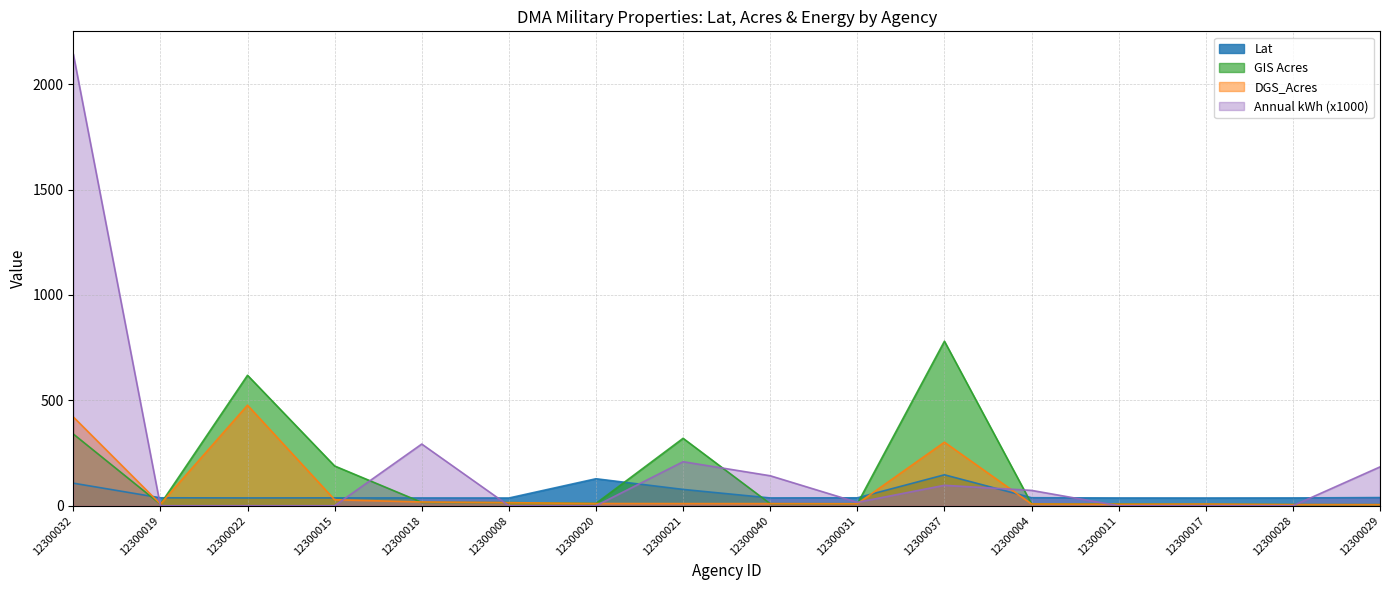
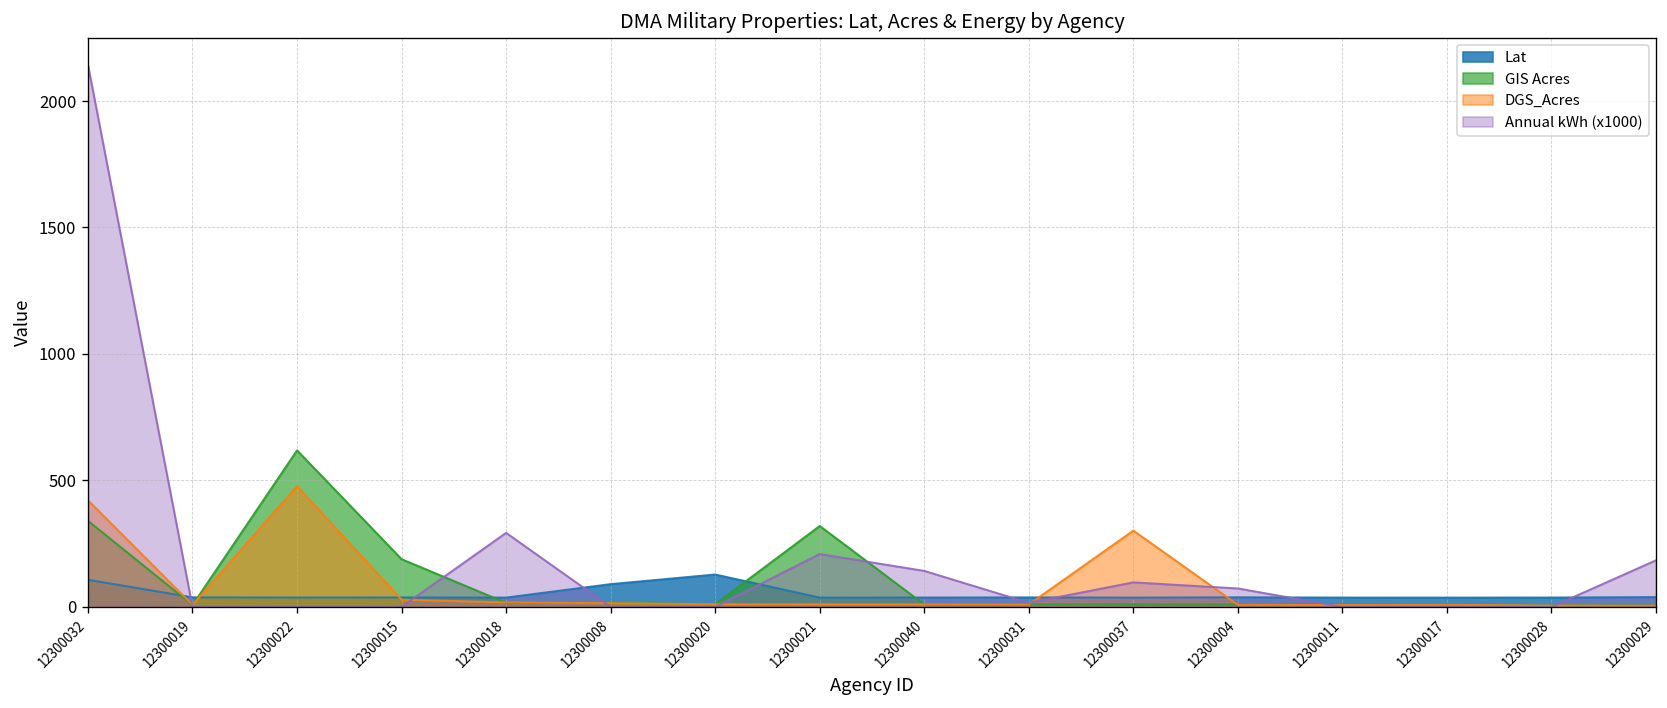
  {
    "Lat": {
      "12300032": 110,
      "12300019": 40,
      "12300022": 40,
      "12300018": 40,
-     "12300008": 40,
+     "12300008": 90,
      "12300020": 130,
-     "12300021": 80,
+     "12300021": 40,
      "12300040": 40,
      "12300031": 40,
-     "12300037": 150,
+     "12300037": 40,
      "12300004": 40,
      "12300011": 40,
      "12300017": 40,
      "12300028": 40,
      "12300029": 40
    },
    "GIS Acres": {
      "12300032": 340,
      "12300022": 620,
      "12300015": 190,
      "12300021": 320,
-     "12300037": 780
+     "12300037": 10
    },
    "DGS_Acres": {
      "12300032": 420,
      "12300022": 480,
      "12300021": 10,
      "12300037": 300
    },
    "Annual kWh (x1000)": {
      "12300032": 2140,
      "12300022": 0,
      "12300015": 0,
      "12300018": 290,
      "12300008": 0,
      "12300021": 210,
      "12300040": 140,
      "12300037": 100,
      "12300004": 70,
      "12300029": 180
    }
  }
